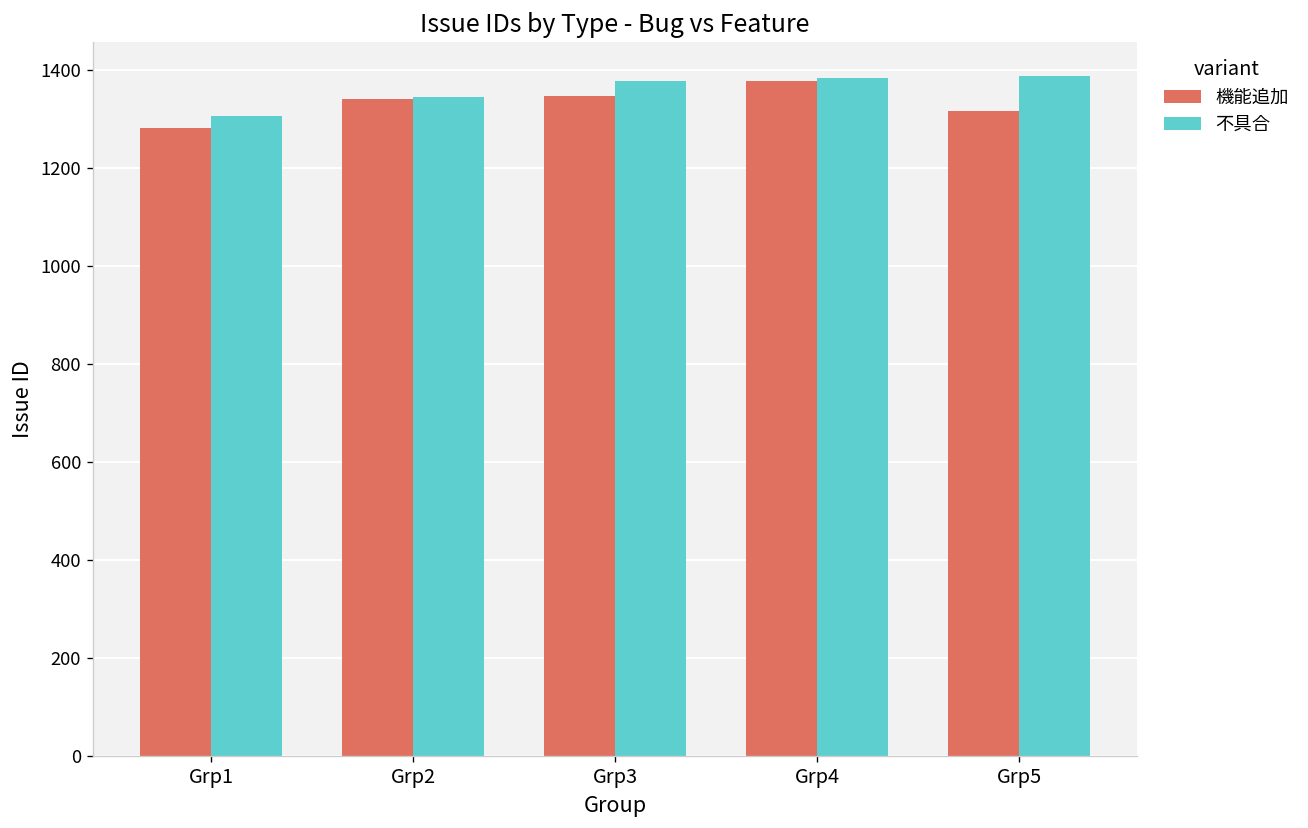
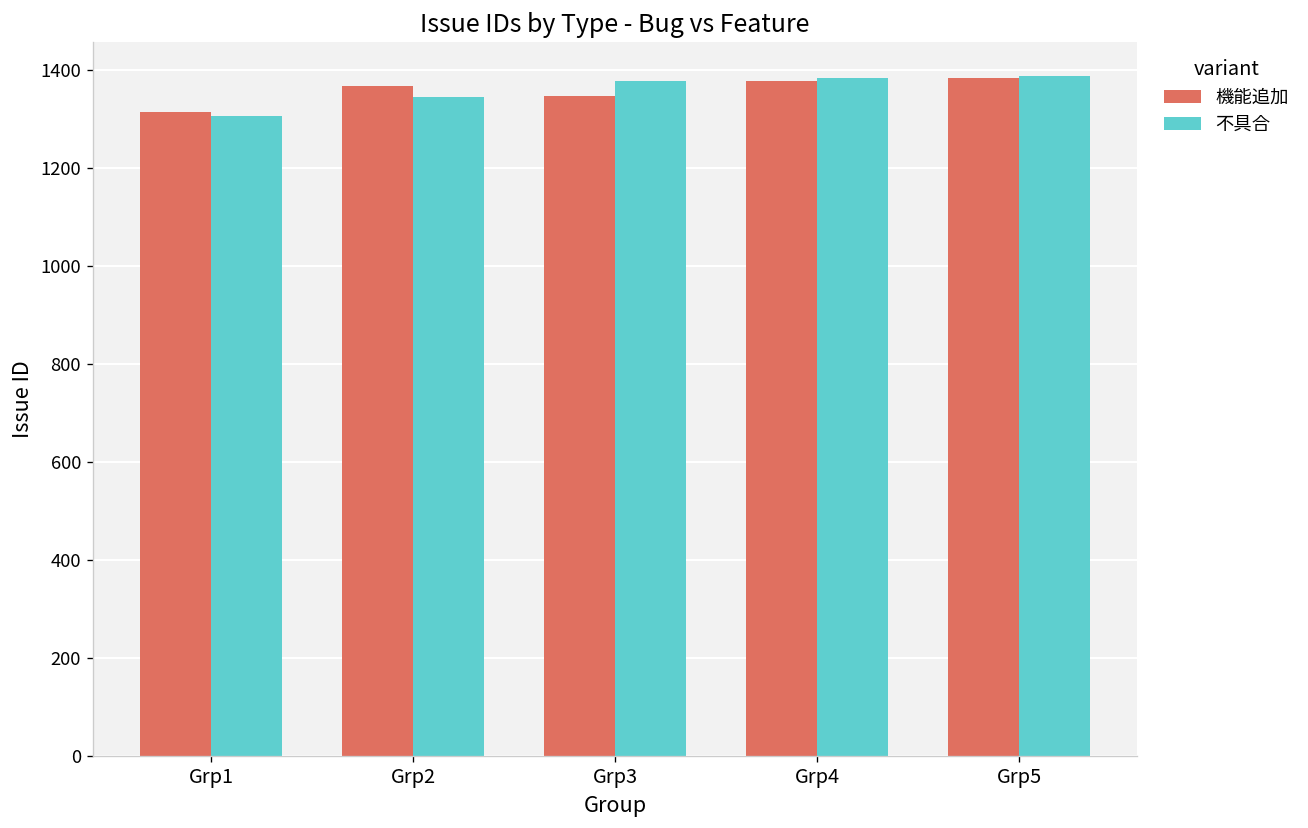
  {
    "機能追加": {
-     "Grp1": 1280,
-     "Grp2": 1340,
+     "Grp1": 1320,
+     "Grp2": 1370,
      "Grp3": 1350,
      "Grp4": 1380,
-     "Grp5": 1320
+     "Grp5": 1380
    },
    "不具合": {
      "Grp1": 1310,
      "Grp2": 1350,
      "Grp3": 1380,
      "Grp4": 1390,
      "Grp5": 1390
    }
  }
